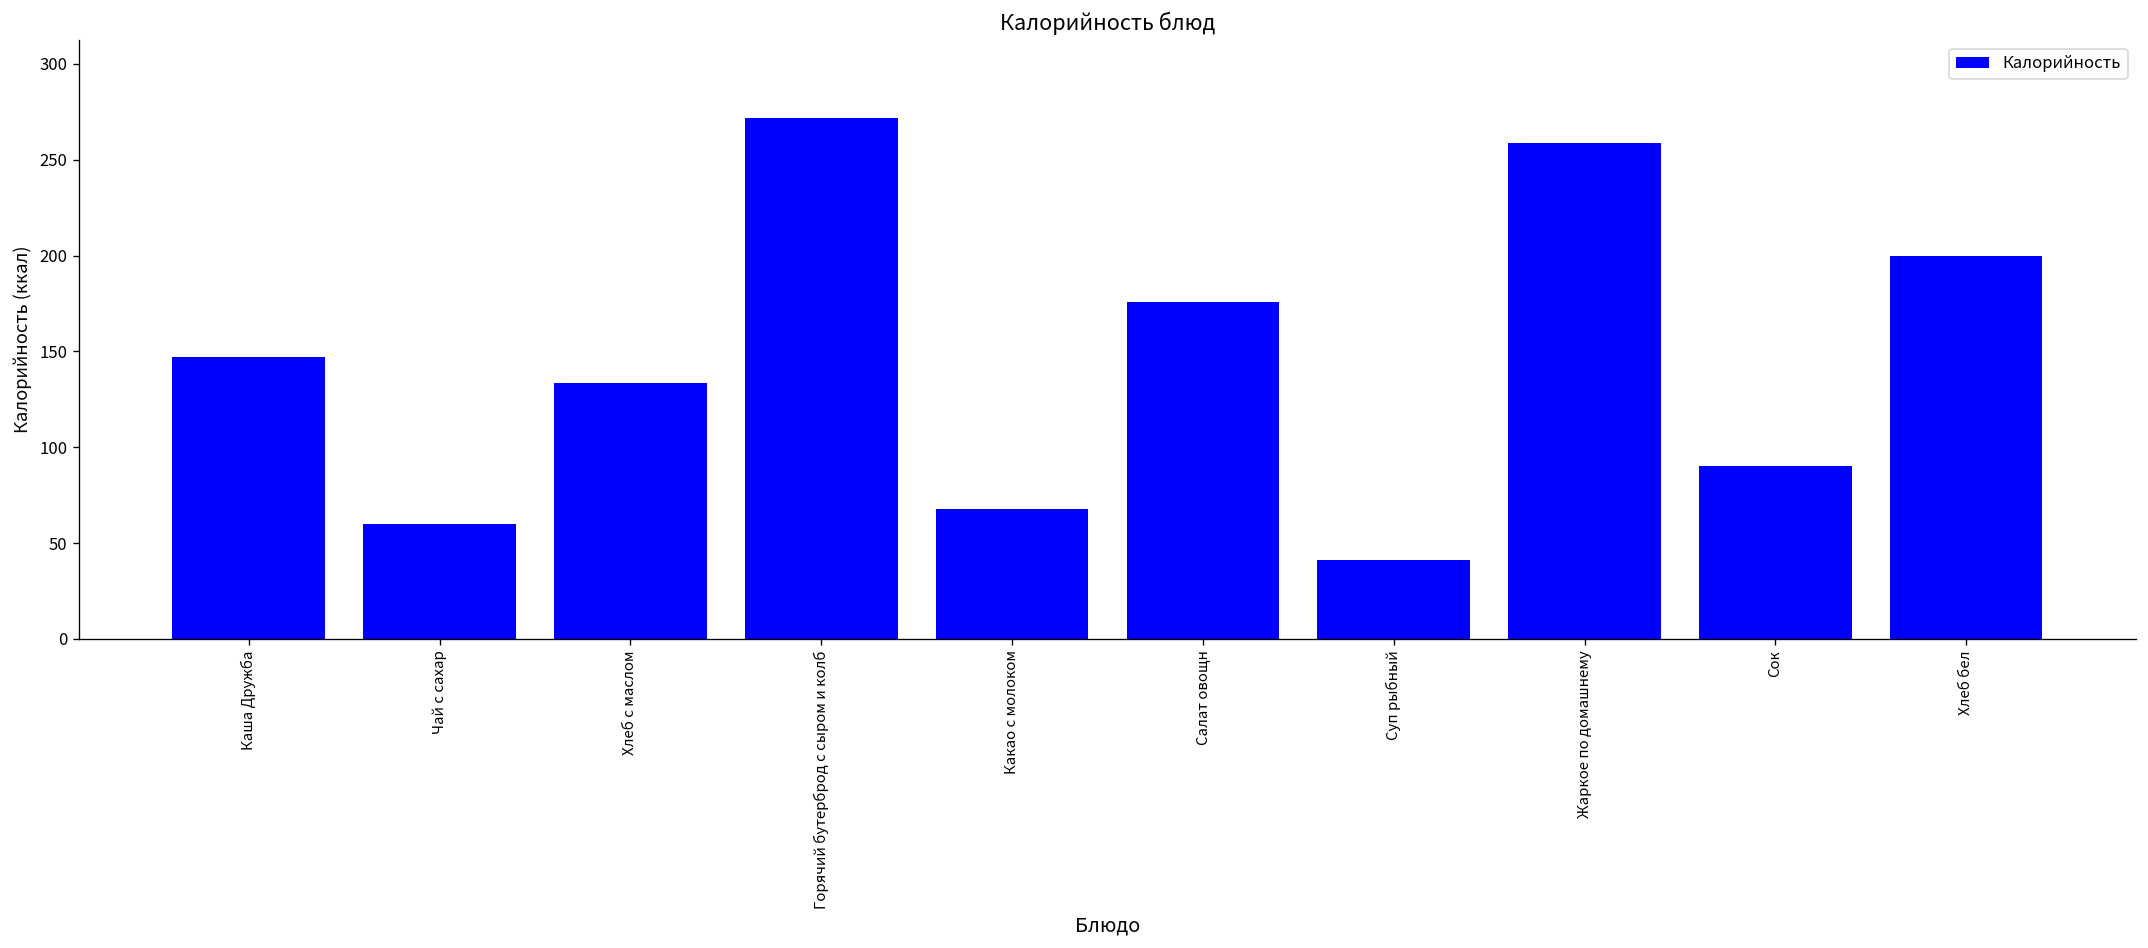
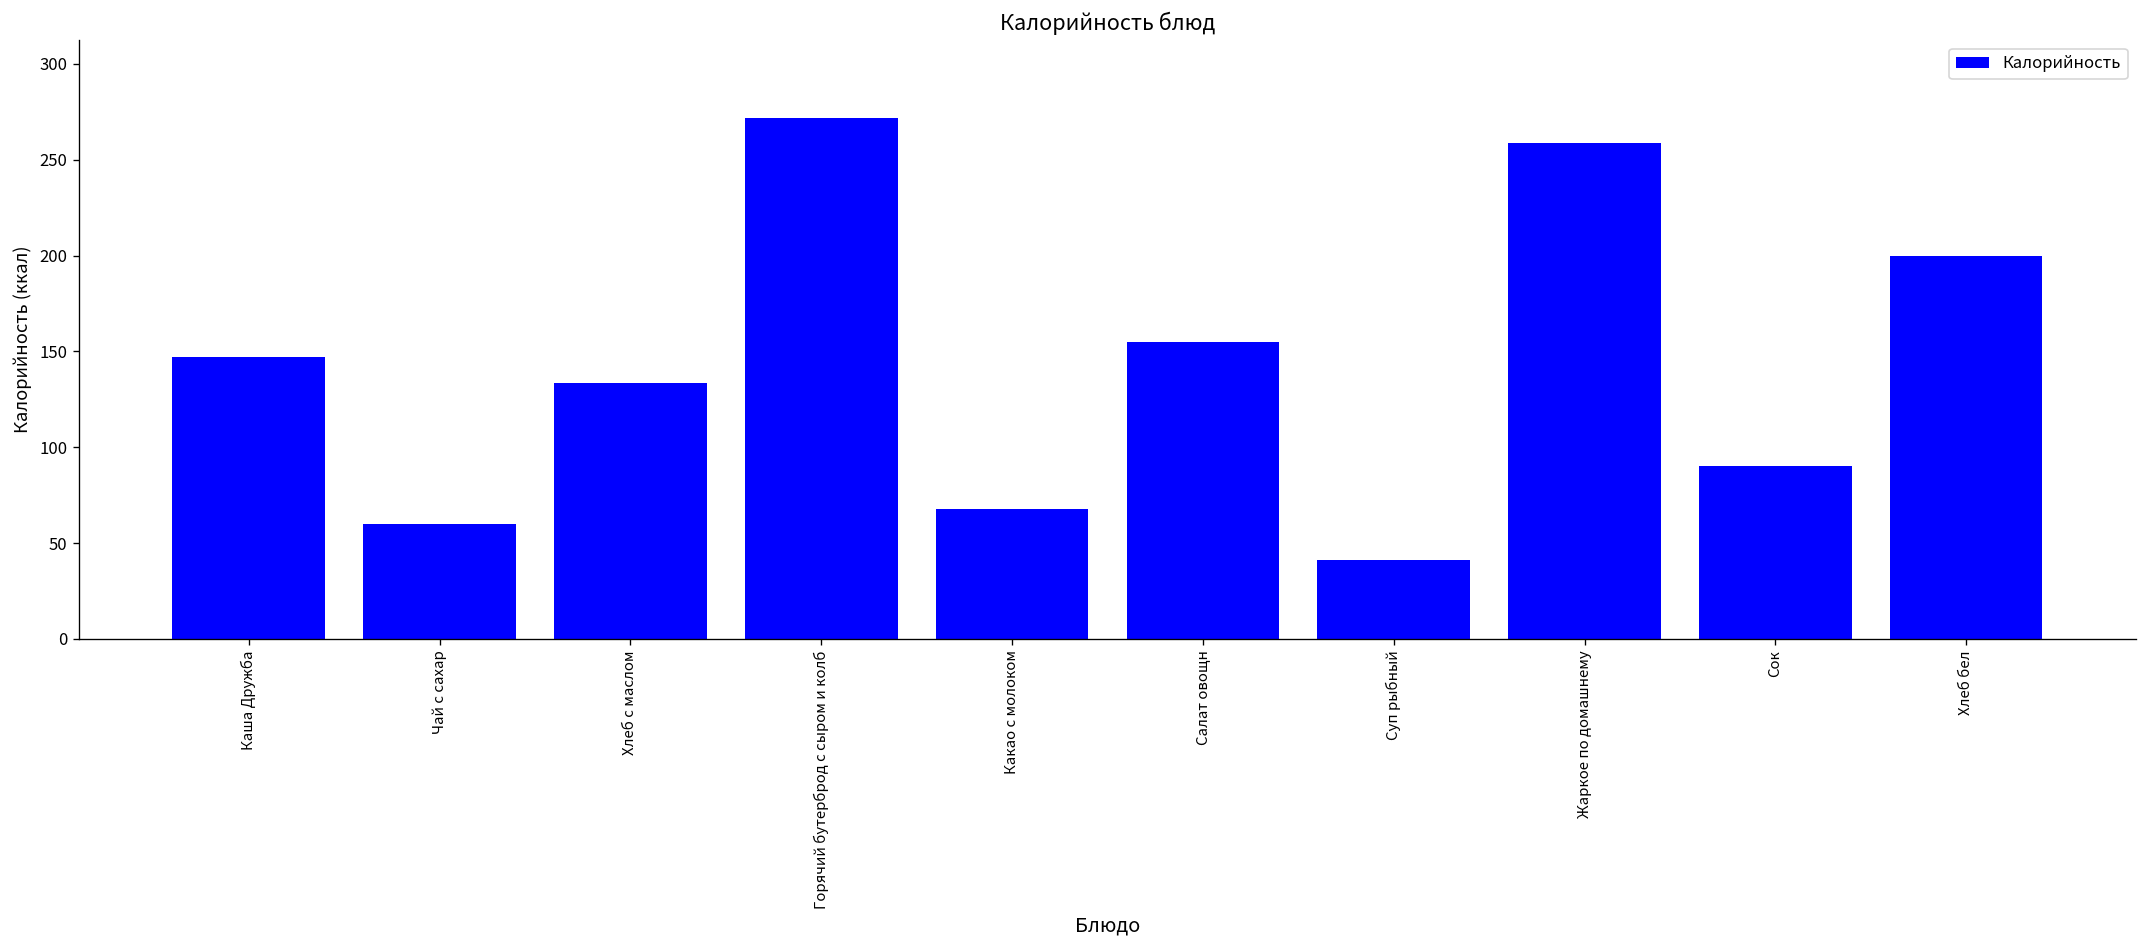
  {
    "Каша Дружба": 147,
    "Чай с сахар": 60,
    "Хлеб с маслом": 133,
    "Горячий бутерброд с сыром и колб": 272,
    "Какао с молоком": 68,
-   "Салат овощн": 176,
+   "Салат овощн": 155,
    "Суп рыбный": 41,
    "Жаркое по домашнему": 259,
    "Сок": 90,
    "Хлеб бел": 200
  }
